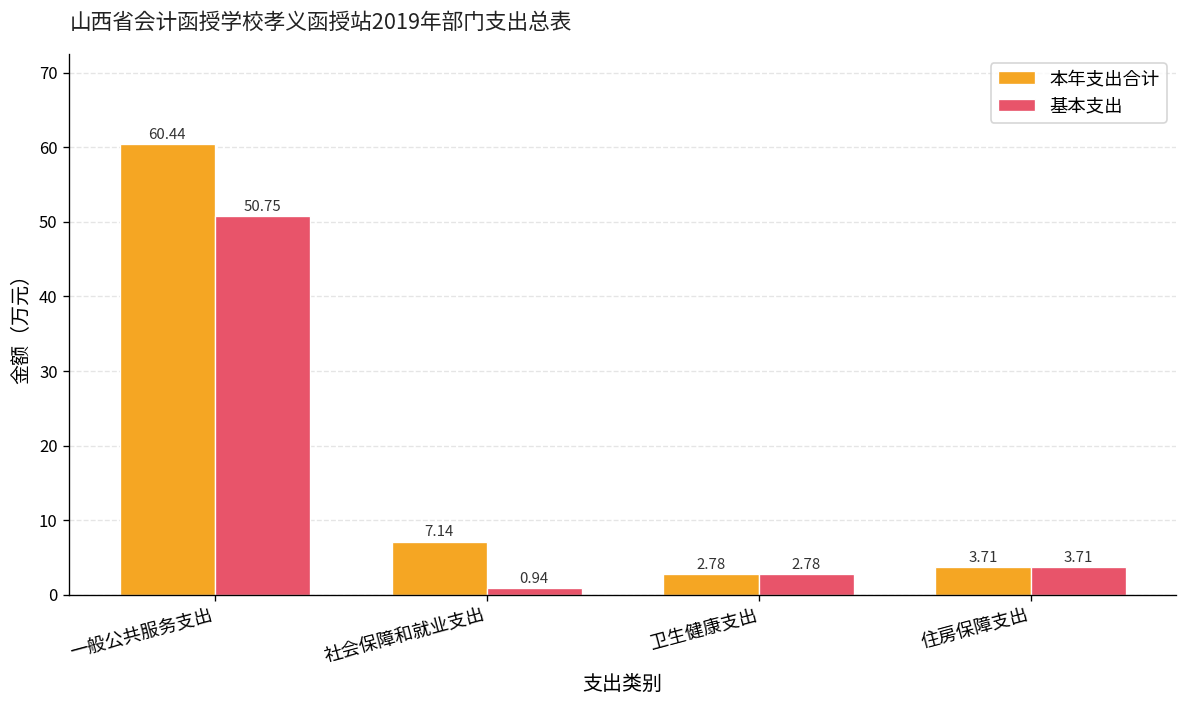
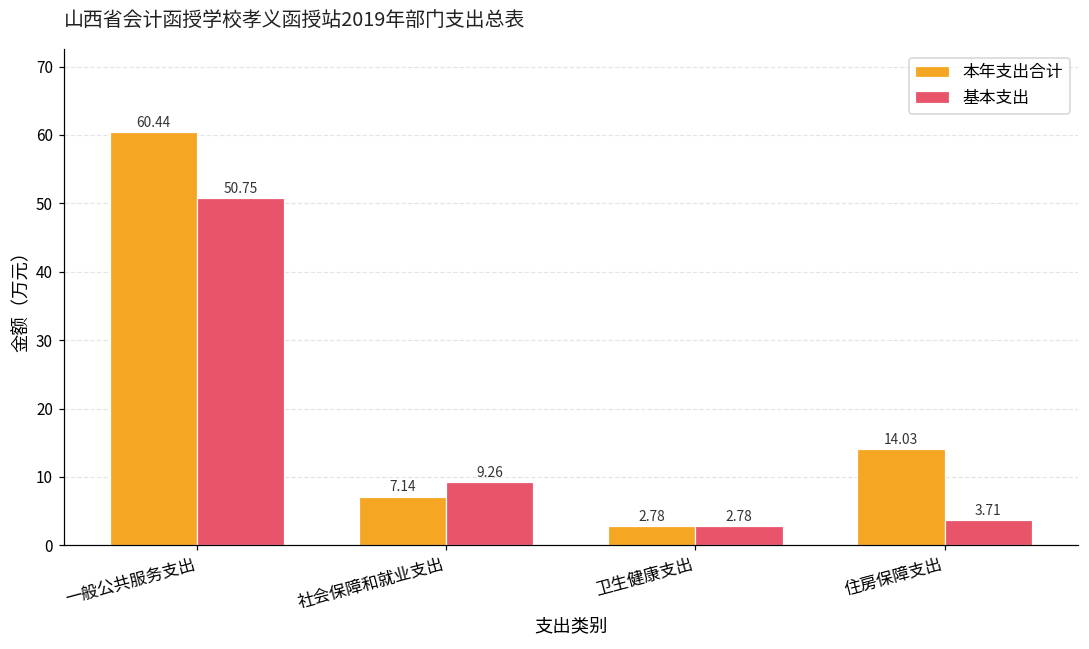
  {
    "本年支出合计": {
      "一般公共服务支出": 60.44,
      "社会保障和就业支出": 7.14,
      "卫生健康支出": 2.78,
-     "住房保障支出": 3.71
+     "住房保障支出": 14.03
    },
    "基本支出": {
      "一般公共服务支出": 50.75,
-     "社会保障和就业支出": 0.94,
+     "社会保障和就业支出": 9.26,
      "卫生健康支出": 2.78,
      "住房保障支出": 3.71
    }
  }
